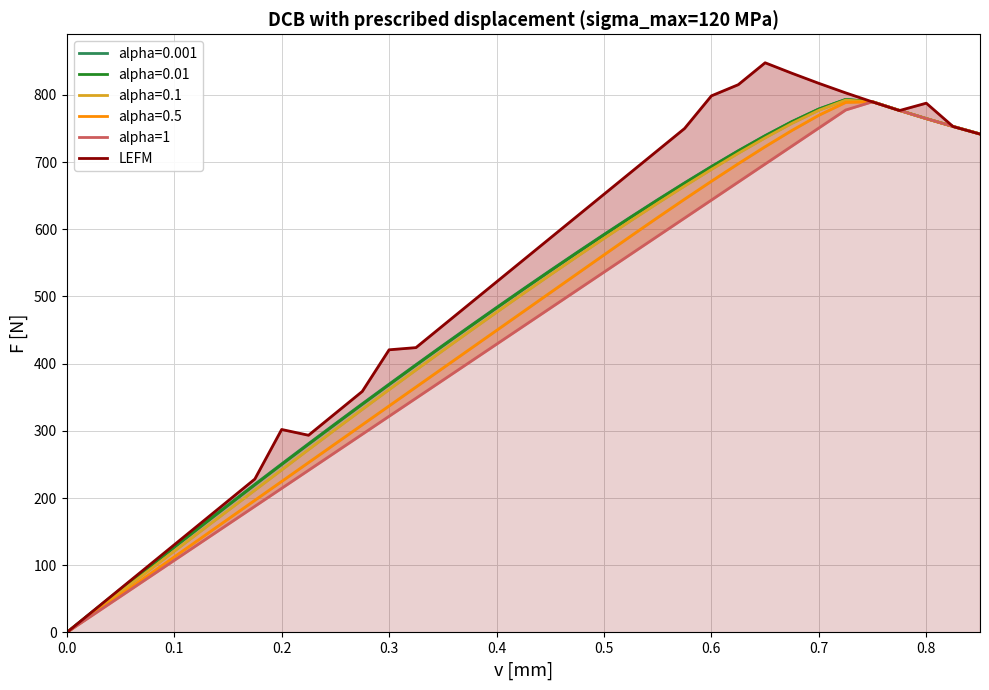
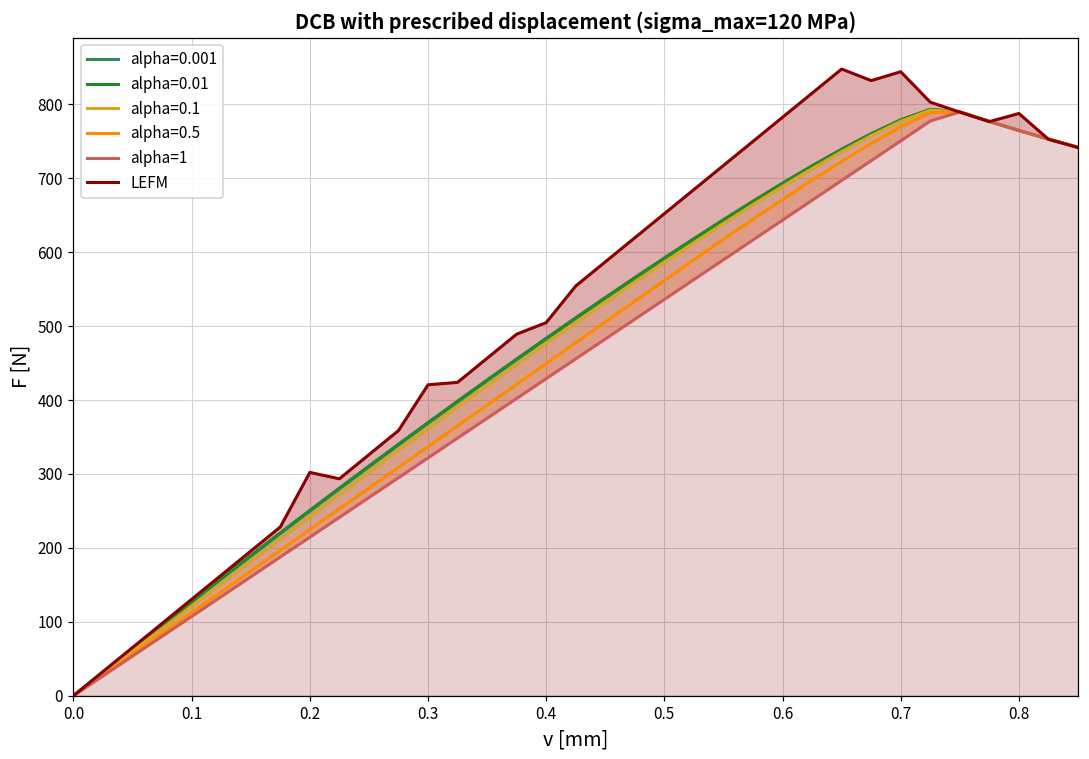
  {
    "LEFM": {
-     "0.4": 520,
-     "0.6": 800,
-     "0.7": 820
+     "0.4": 500,
+     "0.6": 780,
+     "0.7": 840
    }
  }
